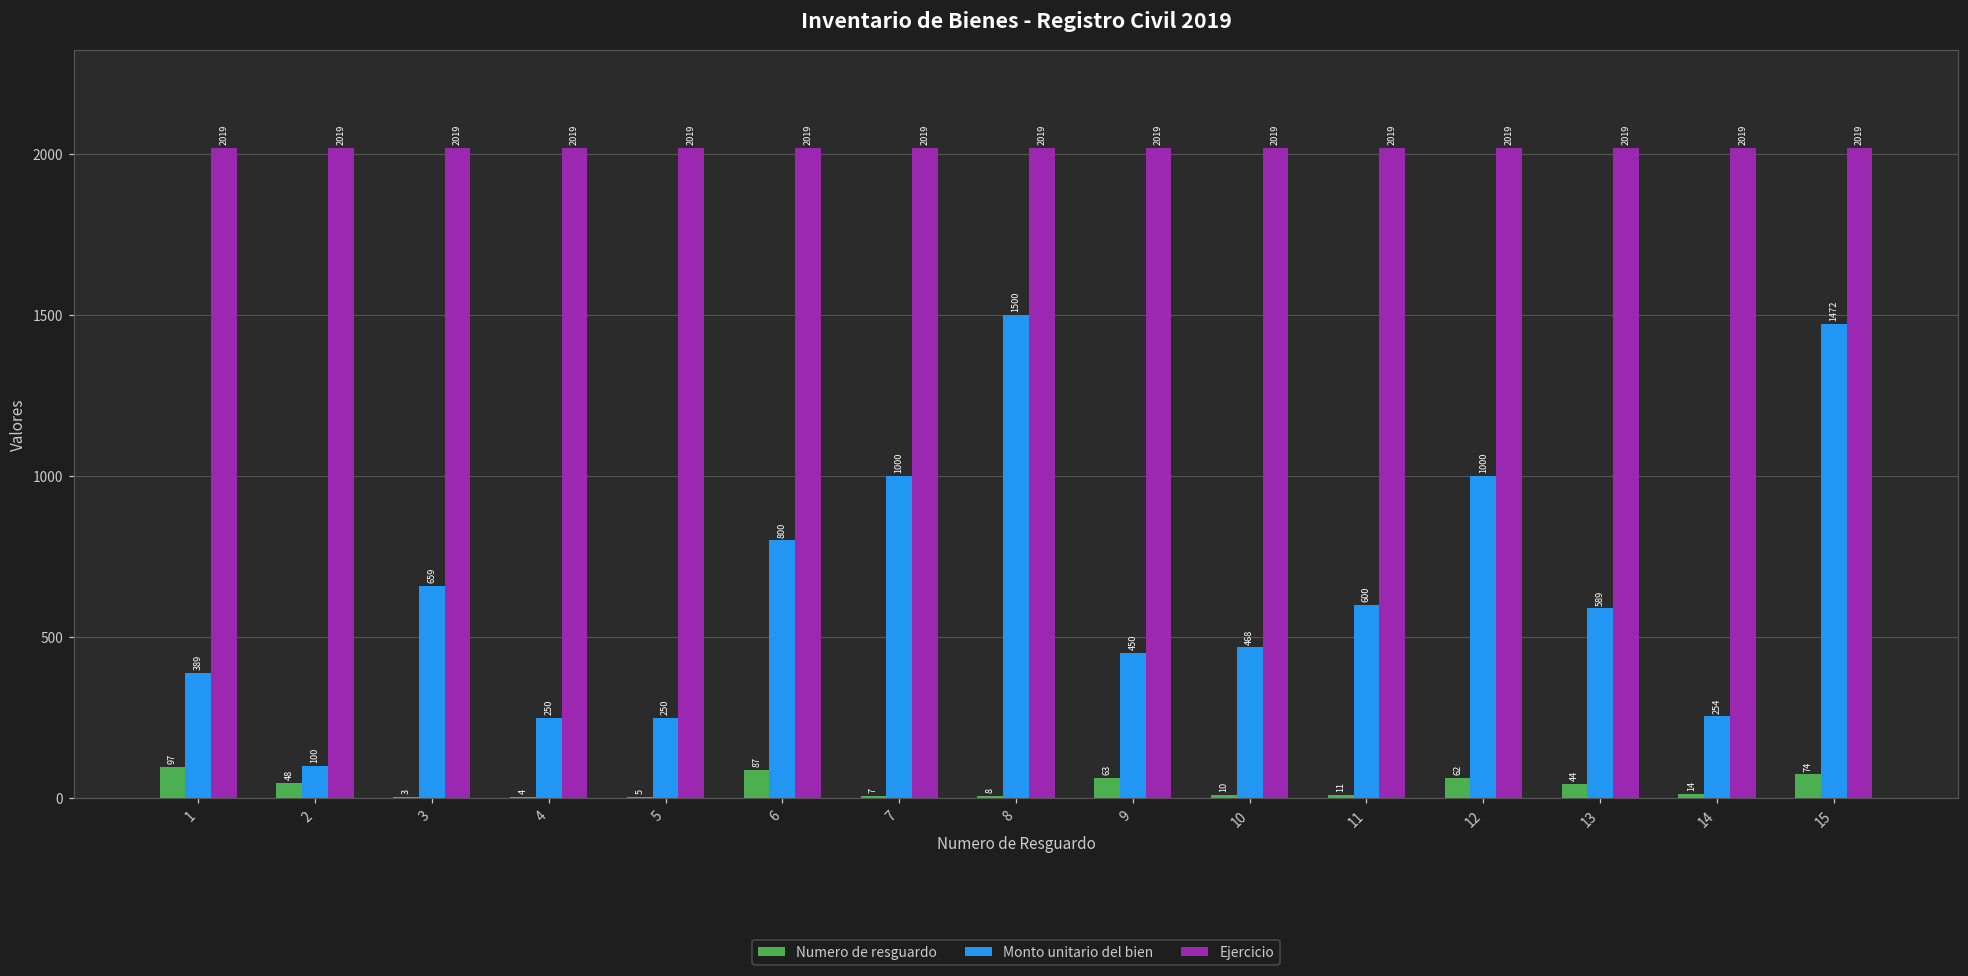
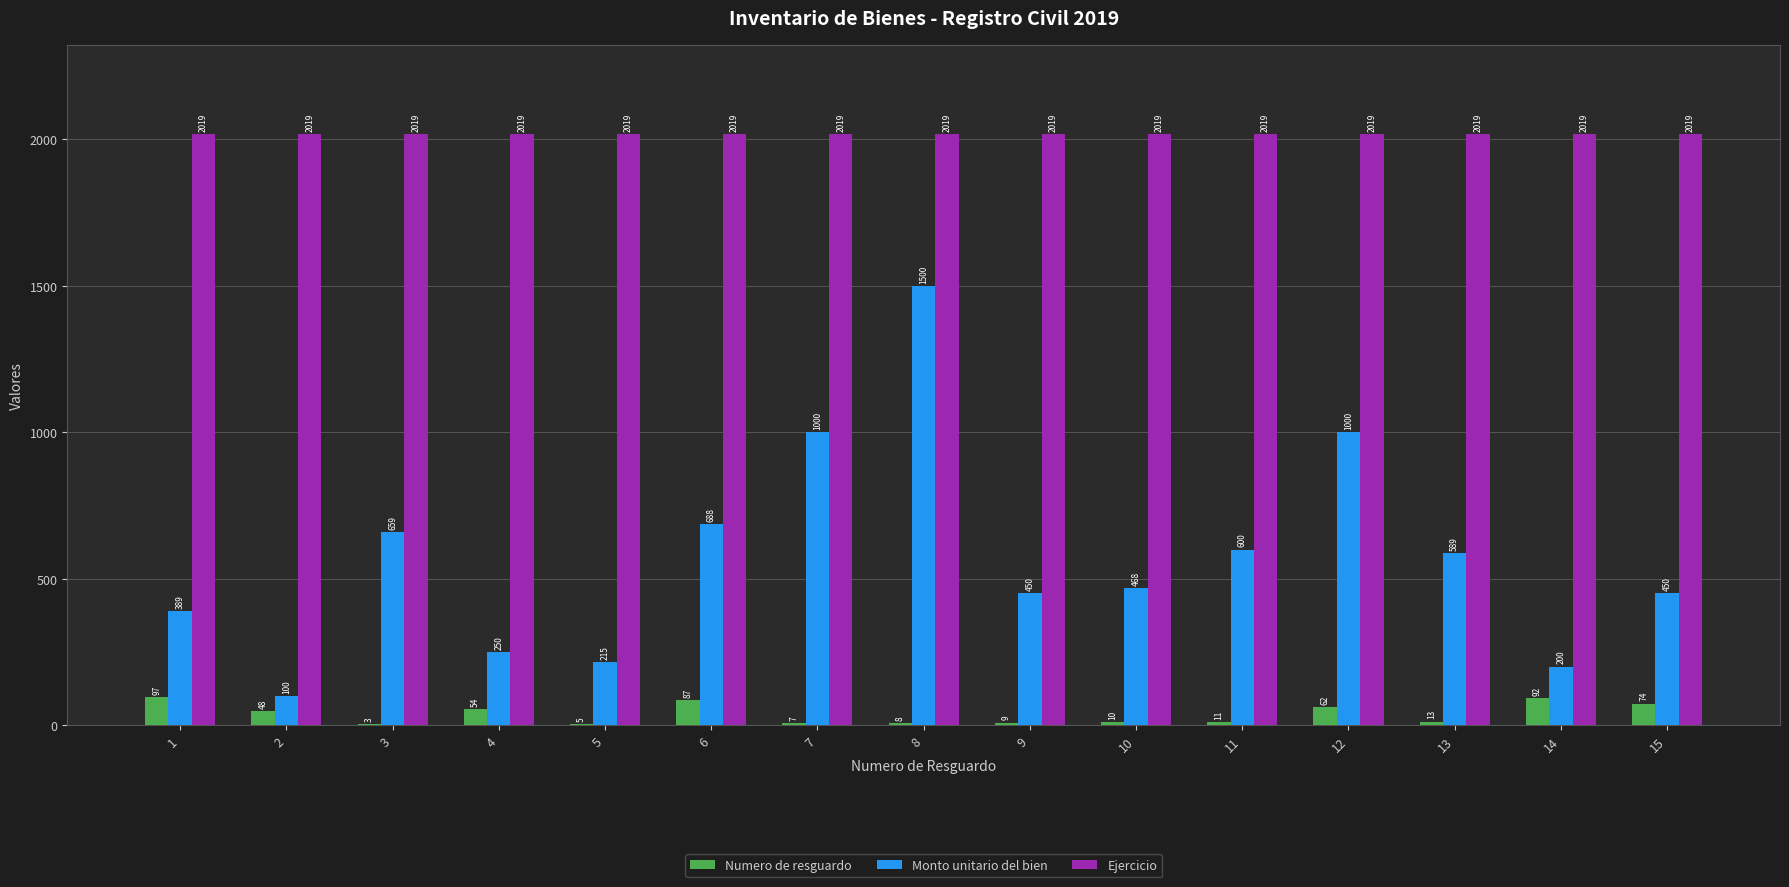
  {
    "Numero de resguardo": {
      "1": 97,
      "2": 48,
      "3": 3,
-     "4": 4,
+     "4": 54,
      "5": 5,
      "6": 87,
      "7": 7,
      "8": 8,
-     "9": 63,
+     "9": 9,
      "10": 10,
      "11": 11,
      "12": 62,
-     "13": 44,
-     "14": 14,
+     "13": 13,
+     "14": 92,
      "15": 74
    },
    "Monto unitario del bien": {
      "1": 389,
      "2": 100,
      "3": 659,
      "4": 250,
-     "5": 250,
-     "6": 800,
+     "5": 215,
+     "6": 688,
      "7": 1000,
      "8": 1500,
      "9": 450,
      "10": 468,
      "11": 600,
      "12": 1000,
      "13": 589,
-     "14": 254,
-     "15": 1472
+     "14": 200,
+     "15": 450
    },
    "Ejercicio": {
      "1": 2019,
      "2": 2019,
      "3": 2019,
      "4": 2019,
      "5": 2019,
      "6": 2019,
      "7": 2019,
      "8": 2019,
      "9": 2019,
      "10": 2019,
      "11": 2019,
      "12": 2019,
      "13": 2019,
      "14": 2019,
      "15": 2019
    }
  }
